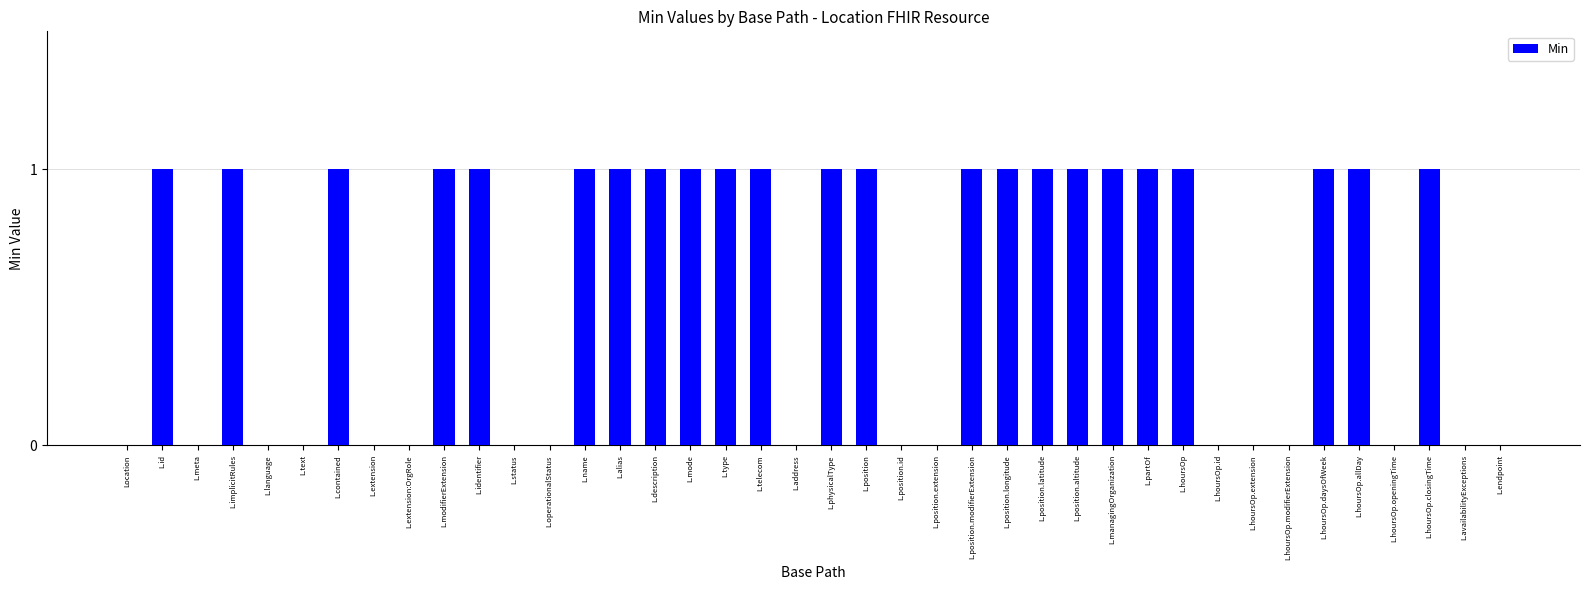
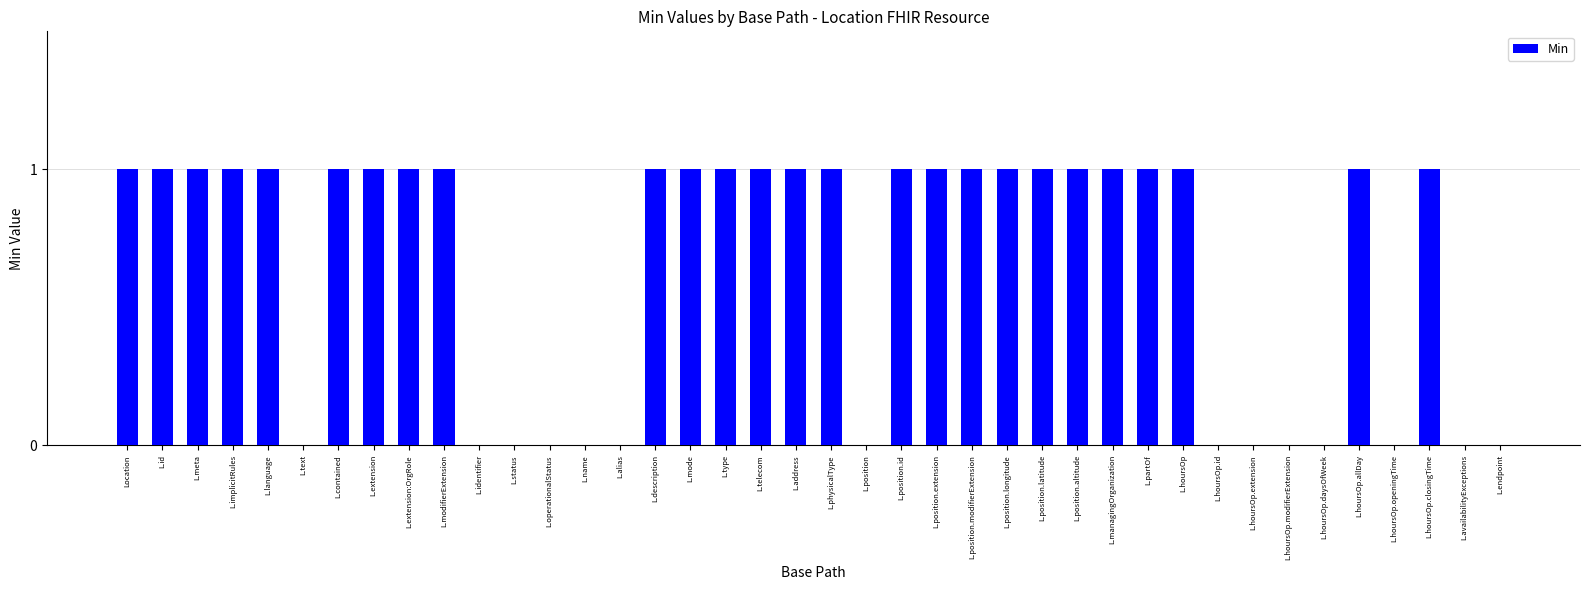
  {
-   "Location": 0,
+   "Location": 1,
    "L.id": 1,
-   "L.meta": 0,
+   "L.meta": 1,
    "L.implicitRules": 1,
-   "L.language": 0,
+   "L.language": 1,
    "L.text": 0,
    "L.contained": 1,
-   "L.extension": 0,
-   "L.extension:OrgRole": 0,
+   "L.extension": 1,
+   "L.extension:OrgRole": 1,
    "L.modifierExtension": 1,
-   "L.identifier": 1,
+   "L.identifier": 0,
    "L.status": 0,
    "L.operationalStatus": 0,
-   "L.name": 1,
-   "L.alias": 1,
+   "L.name": 0,
+   "L.alias": 0,
    "L.description": 1,
    "L.mode": 1,
    "L.type": 1,
    "L.telecom": 1,
-   "L.address": 0,
+   "L.address": 1,
    "L.physicalType": 1,
-   "L.position": 1,
-   "L.position.id": 0,
-   "L.position.extension": 0,
+   "L.position": 0,
+   "L.position.id": 1,
+   "L.position.extension": 1,
    "L.position.modifierExtension": 1,
    "L.position.longitude": 1,
    "L.position.latitude": 1,
    "L.position.altitude": 1,
    "L.managingOrganization": 1,
    "L.partOf": 1,
    "L.hoursOp": 1,
    "L.hoursOp.id": 0,
    "L.hoursOp.extension": 0,
    "L.hoursOp.modifierExtension": 0,
-   "L.hoursOp.daysOfWeek": 1,
+   "L.hoursOp.daysOfWeek": 0,
    "L.hoursOp.allDay": 1,
    "L.hoursOp.openingTime": 0,
    "L.hoursOp.closingTime": 1,
    "L.availabilityExceptions": 0,
    "L.endpoint": 0
  }
